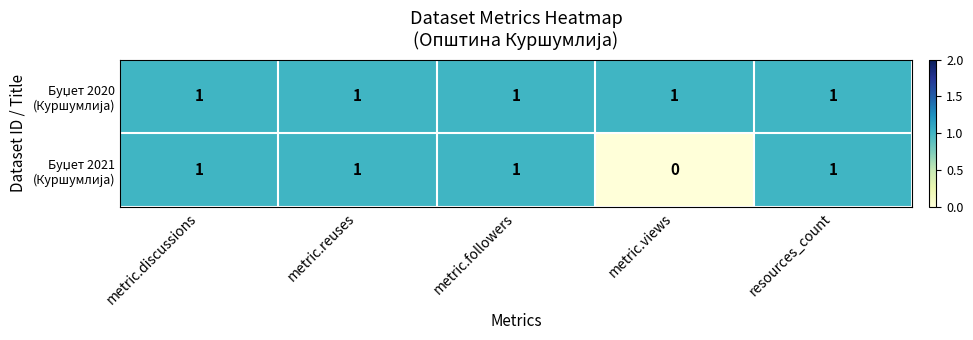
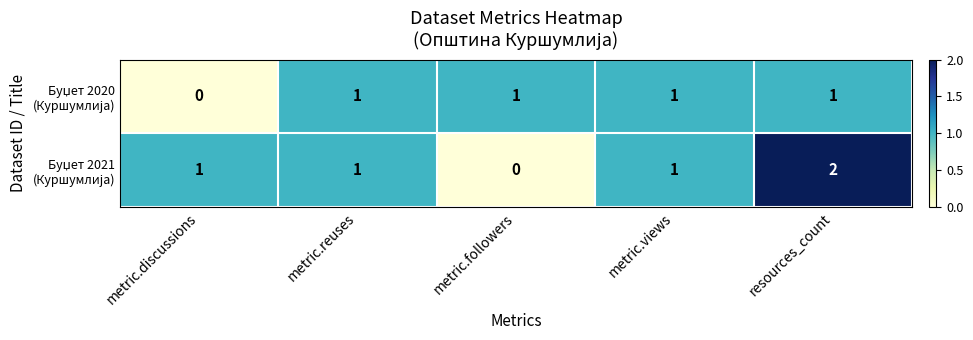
  {
    "Буџет 2020 (Куршумлија)": {
-     "metric.discussions": 1,
+     "metric.discussions": 0,
      "metric.reuses": 1,
      "metric.followers": 1,
      "metric.views": 1,
      "resources_count": 1
    },
    "Буџет 2021 (Куршумлија)": {
      "metric.discussions": 1,
      "metric.reuses": 1,
-     "metric.followers": 1,
-     "metric.views": 0,
-     "resources_count": 1
+     "metric.followers": 0,
+     "metric.views": 1,
+     "resources_count": 2
    }
  }
